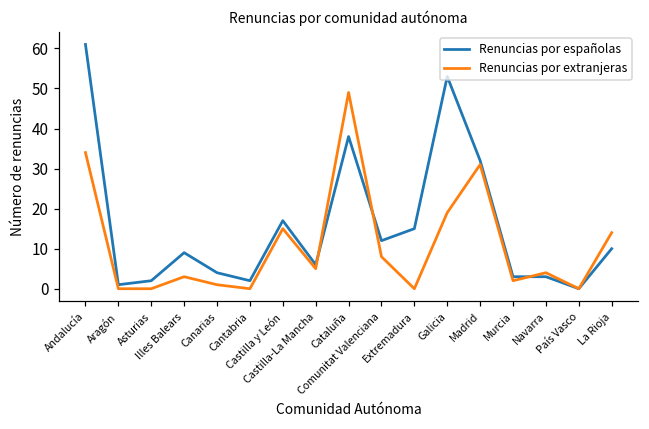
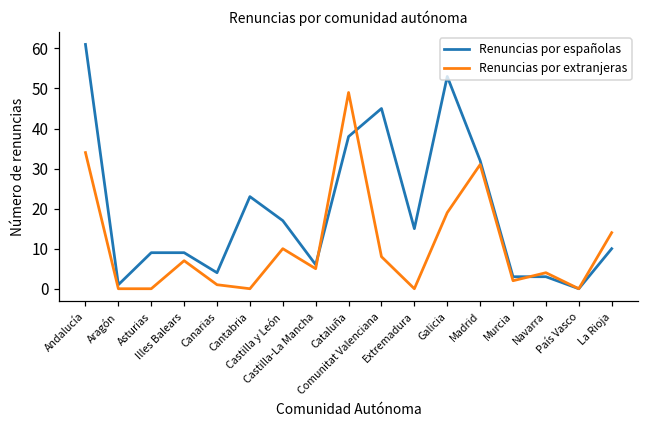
  {
    "Renuncias por españolas": {
      "Andalucía": 61,
      "Aragón": 1,
-     "Asturias": 2,
+     "Asturias": 9,
      "Illes Balears": 9,
      "Canarias": 4,
-     "Cantabria": 2,
+     "Cantabria": 23,
      "Castilla y León": 17,
      "Castilla-La Mancha": 6,
      "Cataluña": 38,
-     "Comunitat Valenciana": 12,
+     "Comunitat Valenciana": 45,
      "Extremadura": 15,
      "Galicia": 53,
      "Madrid": 32,
      "Murcia": 3,
      "Navarra": 3,
      "La Rioja": 10
    },
    "Renuncias por extranjeras": {
      "Andalucía": 34,
      "Aragón": 0,
      "Asturias": 0,
-     "Illes Balears": 3,
+     "Illes Balears": 7,
      "Canarias": 1,
      "Cantabria": 0,
-     "Castilla y León": 15,
+     "Castilla y León": 10,
      "Castilla-La Mancha": 5,
      "Cataluña": 49,
      "Comunitat Valenciana": 8,
      "Extremadura": 0,
      "Galicia": 19,
      "Madrid": 31,
      "Murcia": 2,
      "Navarra": 4,
      "La Rioja": 14
    }
  }
